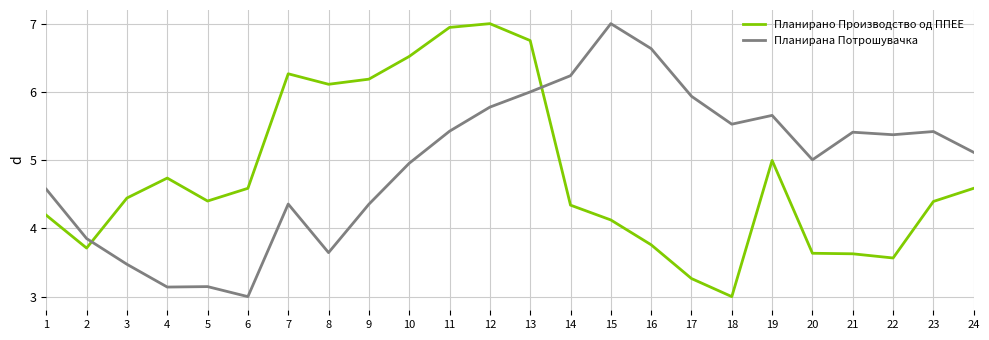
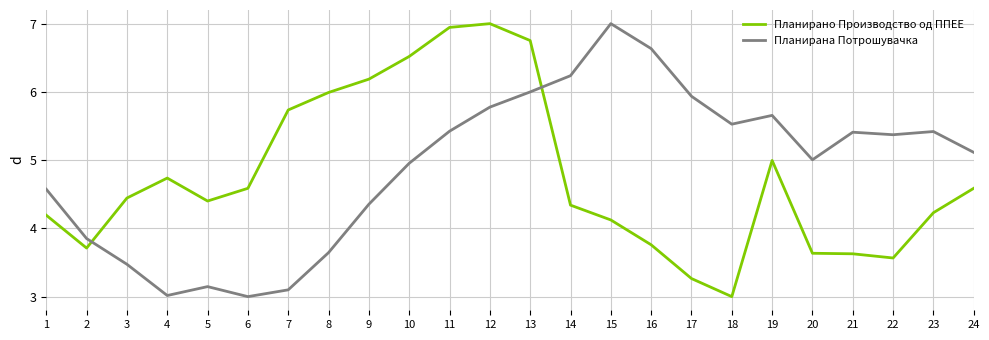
  {
    "Планирано Производство од ППЕЕ": {
      "1": 4.2,
      "2": 3.7,
      "3": 4.4,
      "4": 4.7,
      "5": 4.4,
      "6": 4.6,
-     "7": 6.3,
-     "8": 6.1,
+     "7": 5.7,
+     "8": 6.0,
      "9": 6.2,
      "10": 6.5,
      "11": 6.9,
      "12": 7.0,
      "13": 6.8,
      "14": 4.3,
      "15": 4.1,
      "16": 3.8,
      "17": 3.3,
      "18": 3.0,
      "19": 5.0,
      "20": 3.6,
      "21": 3.6,
      "22": 3.6,
-     "23": 4.4,
+     "23": 4.2,
      "24": 4.6
    },
    "Планирана Потрошувачка": {
      "1": 4.6,
      "2": 3.9,
      "3": 3.5,
-     "4": 3.1,
+     "4": 3.0,
      "5": 3.1,
      "6": 3.0,
-     "7": 4.4,
+     "7": 3.1,
      "8": 3.6,
      "9": 4.4,
      "10": 5.0,
      "11": 5.4,
      "12": 5.8,
      "13": 6.0,
      "14": 6.2,
      "15": 7.0,
      "16": 6.6,
      "17": 5.9,
      "18": 5.5,
      "19": 5.7,
      "20": 5.0,
      "21": 5.4,
      "22": 5.4,
      "23": 5.4,
      "24": 5.1
    }
  }
